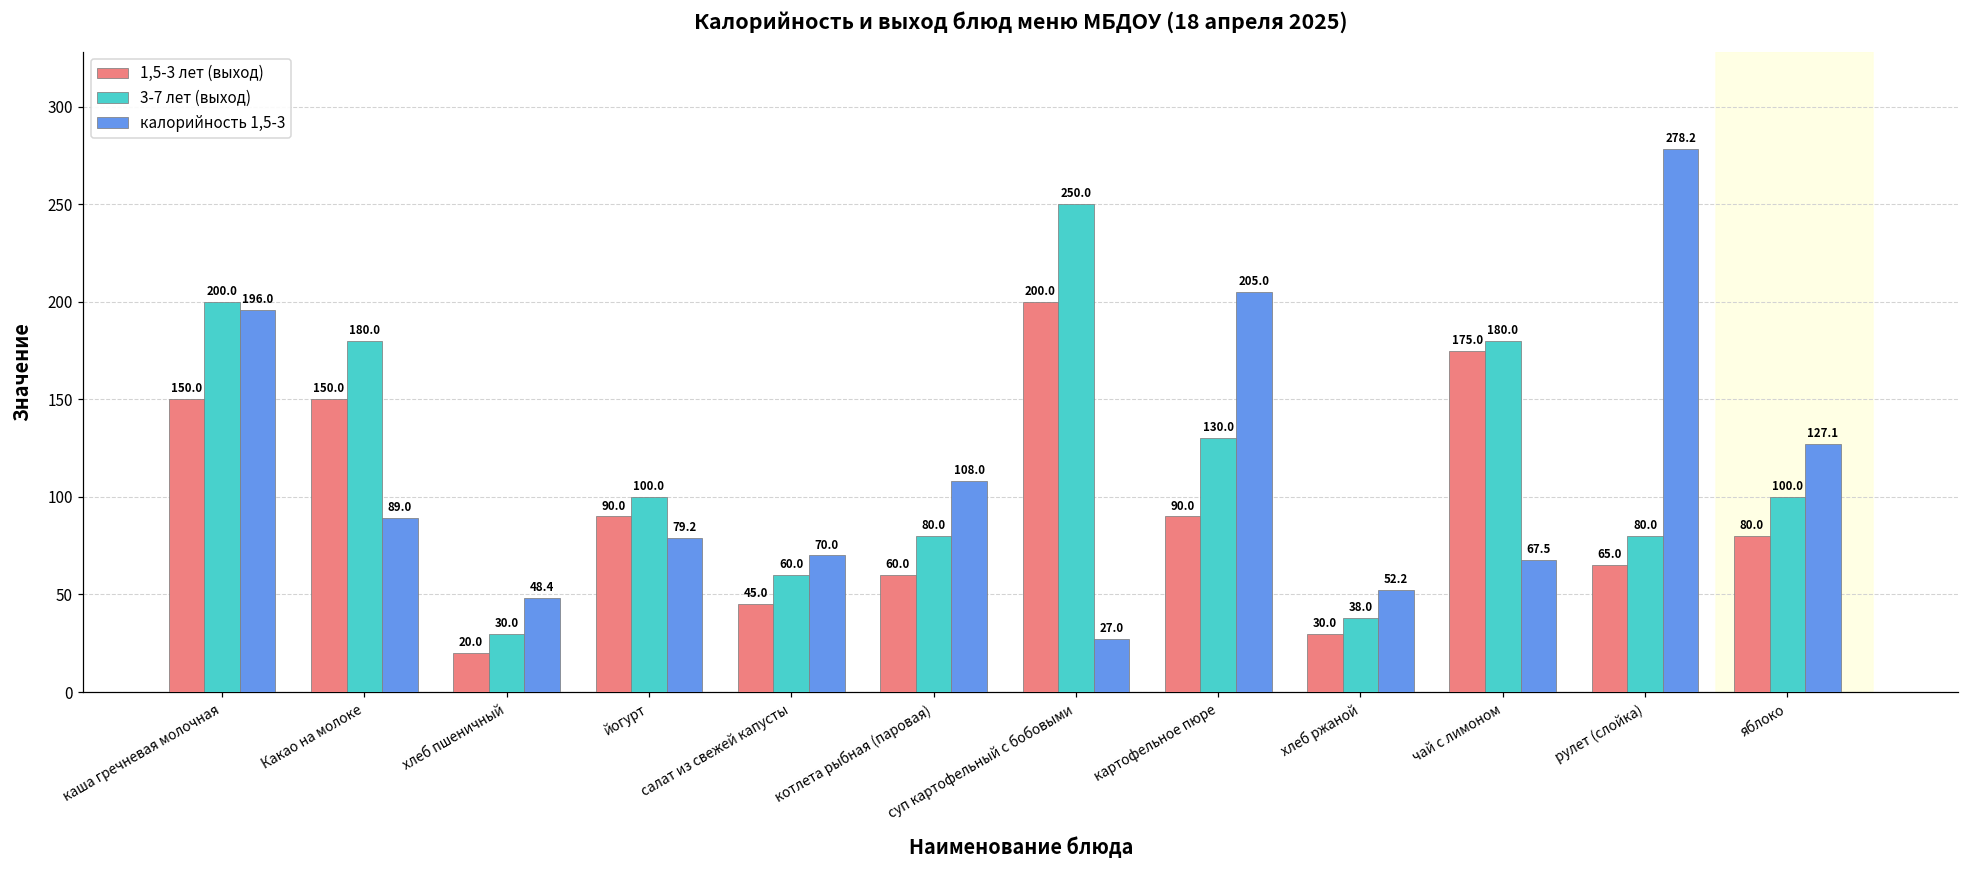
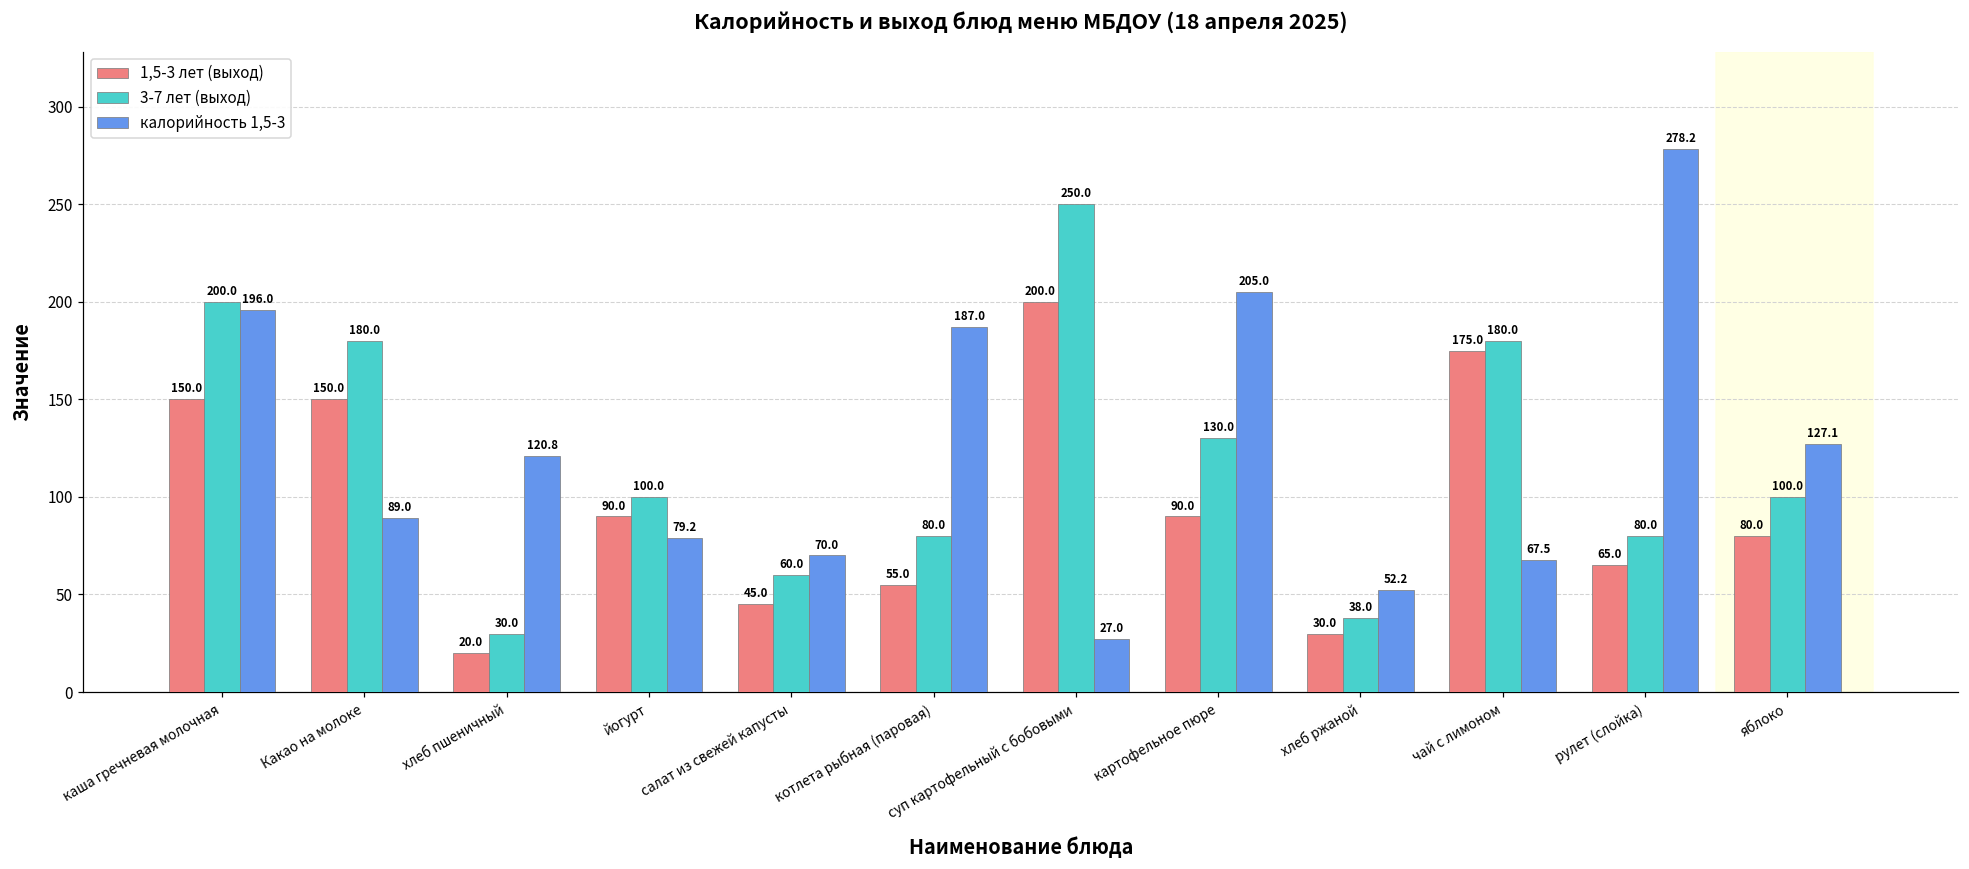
  {
    "1,5-3 лет (выход)": {
      "каша гречневая молочная": 150.0,
      "Какао на молоке": 150.0,
      "хлеб пшеничный": 20.0,
      "йогурт": 90.0,
      "салат из свежей капусты": 45.0,
-     "котлета рыбная (паровая)": 60.0,
+     "котлета рыбная (паровая)": 55.0,
      "суп картофельный с бобовыми": 200.0,
      "картофельное пюре": 90.0,
      "хлеб ржаной": 30.0,
      "чай с лимоном": 175.0,
      "рулет (слойка)": 65.0,
      "яблоко": 80.0
    },
    "3-7 лет (выход)": {
      "каша гречневая молочная": 200.0,
      "Какао на молоке": 180.0,
      "хлеб пшеничный": 30.0,
      "йогурт": 100.0,
      "салат из свежей капусты": 60.0,
      "котлета рыбная (паровая)": 80.0,
      "суп картофельный с бобовыми": 250.0,
      "картофельное пюре": 130.0,
      "хлеб ржаной": 38.0,
      "чай с лимоном": 180.0,
      "рулет (слойка)": 80.0,
      "яблоко": 100.0
    },
    "калорийность 1,5-3": {
      "каша гречневая молочная": 196.0,
      "Какао на молоке": 89.0,
-     "хлеб пшеничный": 48.4,
+     "хлеб пшеничный": 120.8,
      "йогурт": 79.2,
      "салат из свежей капусты": 70.0,
-     "котлета рыбная (паровая)": 108.0,
+     "котлета рыбная (паровая)": 187.0,
      "суп картофельный с бобовыми": 27.0,
      "картофельное пюре": 205.0,
      "хлеб ржаной": 52.2,
      "чай с лимоном": 67.5,
      "рулет (слойка)": 278.2,
      "яблоко": 127.1
    }
  }
